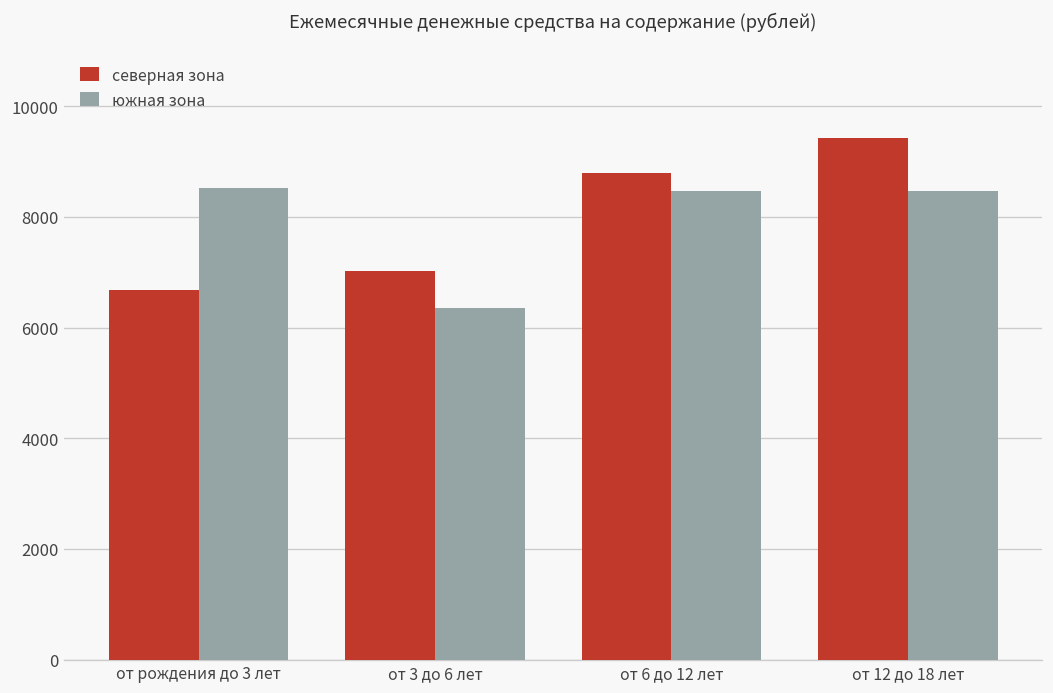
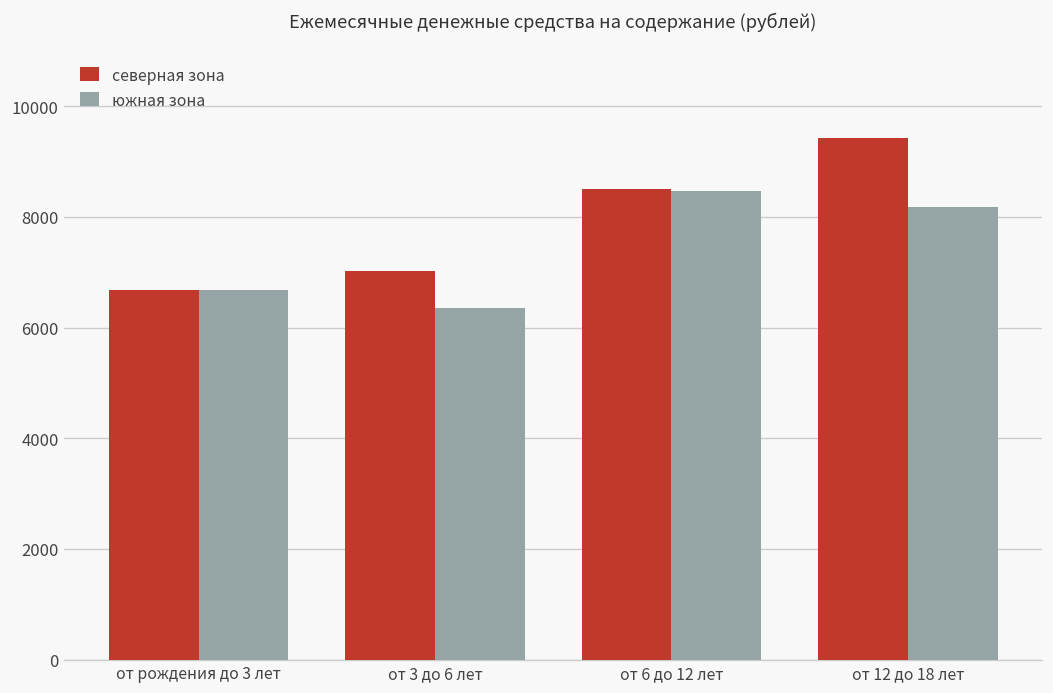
  {
    "северная зона": {
      "от рождения до 3 лет": 6700,
      "от 3 до 6 лет": 7000,
-     "от 6 до 12 лет": 8800,
+     "от 6 до 12 лет": 8500,
      "от 12 до 18 лет": 9400
    },
    "южная зона": {
-     "от рождения до 3 лет": 8500,
+     "от рождения до 3 лет": 6700,
      "от 3 до 6 лет": 6400,
      "от 6 до 12 лет": 8500,
-     "от 12 до 18 лет": 8500
+     "от 12 до 18 лет": 8200
    }
  }
